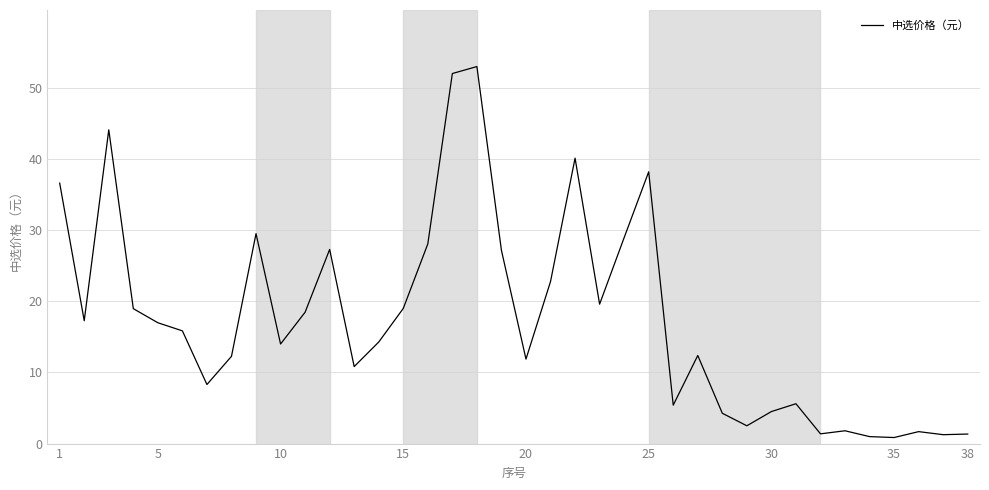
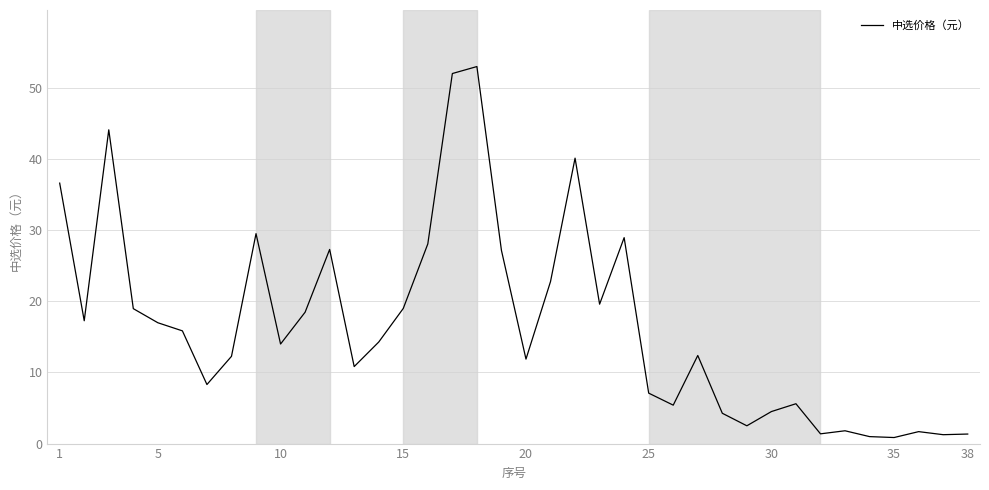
  {
    "1": 37,
    "5": 17,
    "10": 14,
    "15": 19,
    "20": 12,
-   "25": 38,
+   "25": 7,
    "30": 5,
    "35": 1,
    "38": 1
  }
